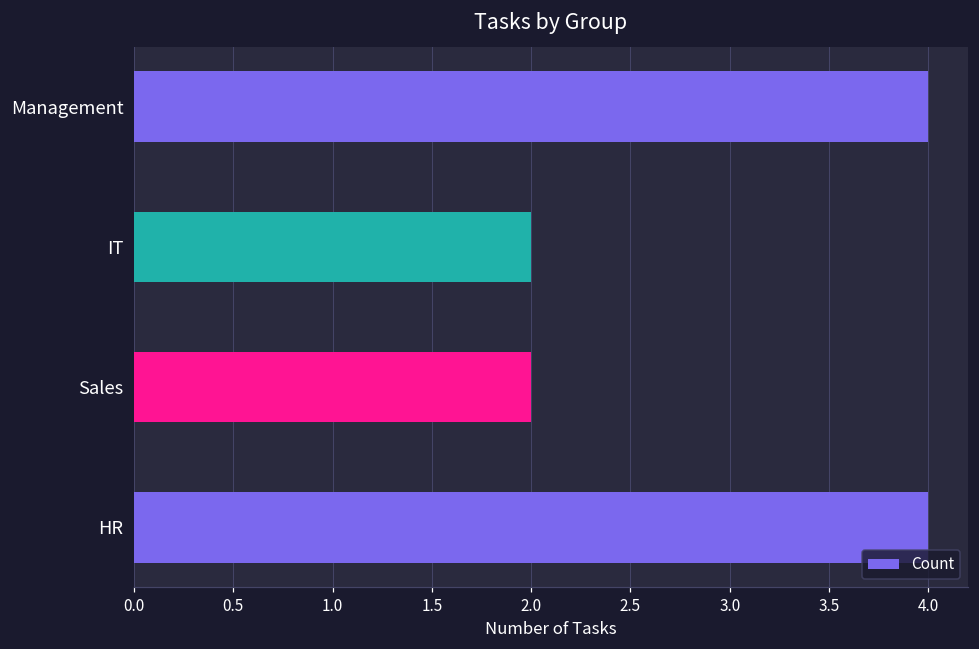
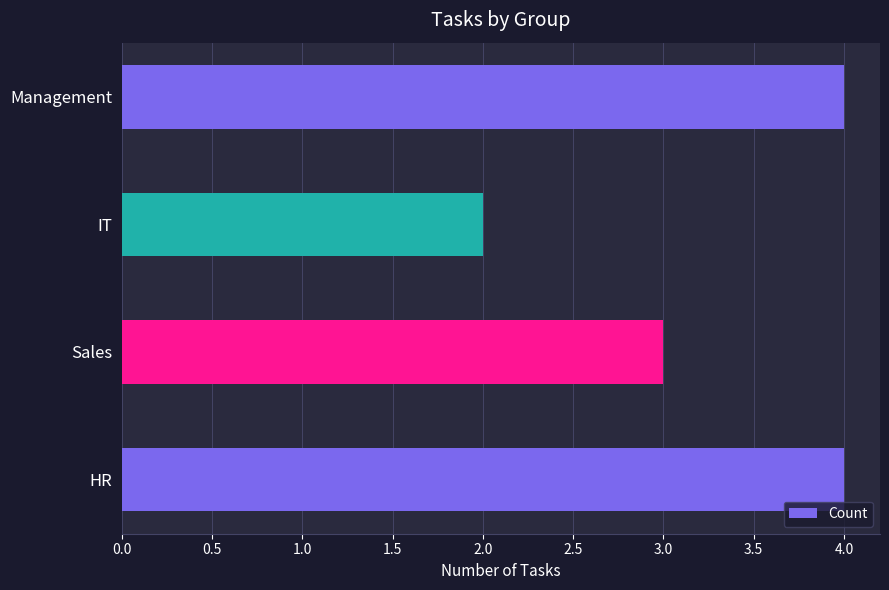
  {
    "Management": 4,
    "IT": 2,
-   "Sales": 2,
+   "Sales": 3,
    "HR": 4
  }
